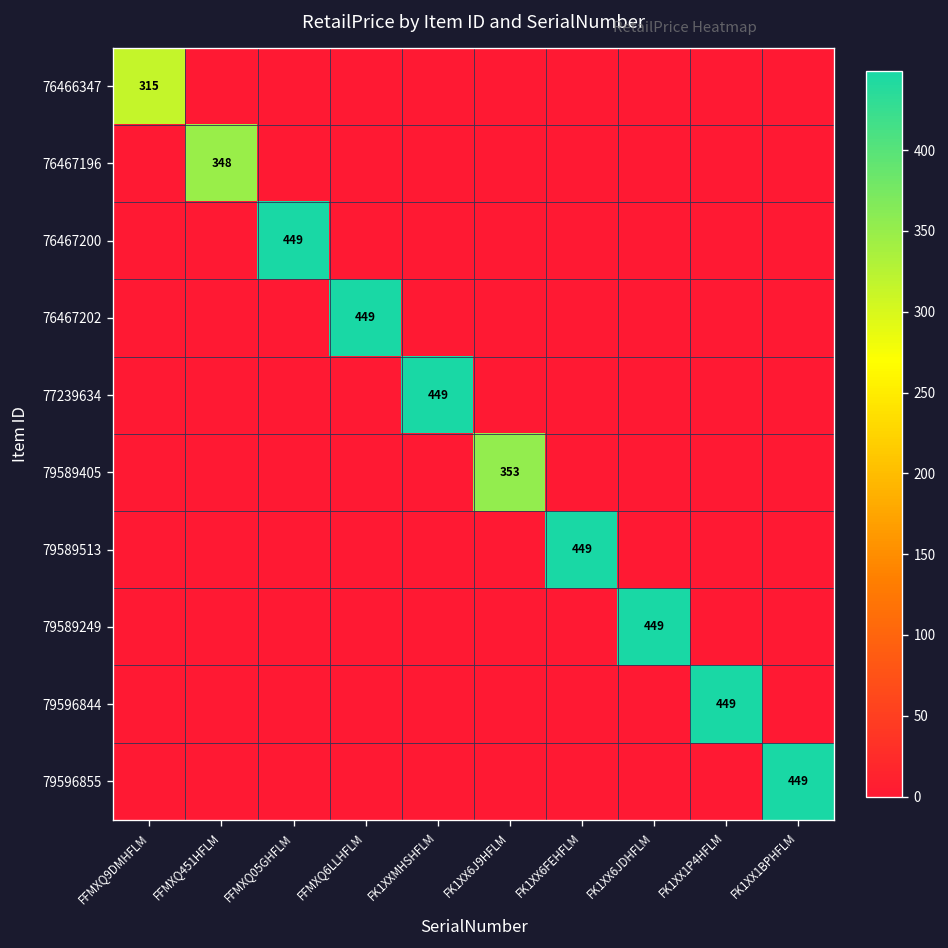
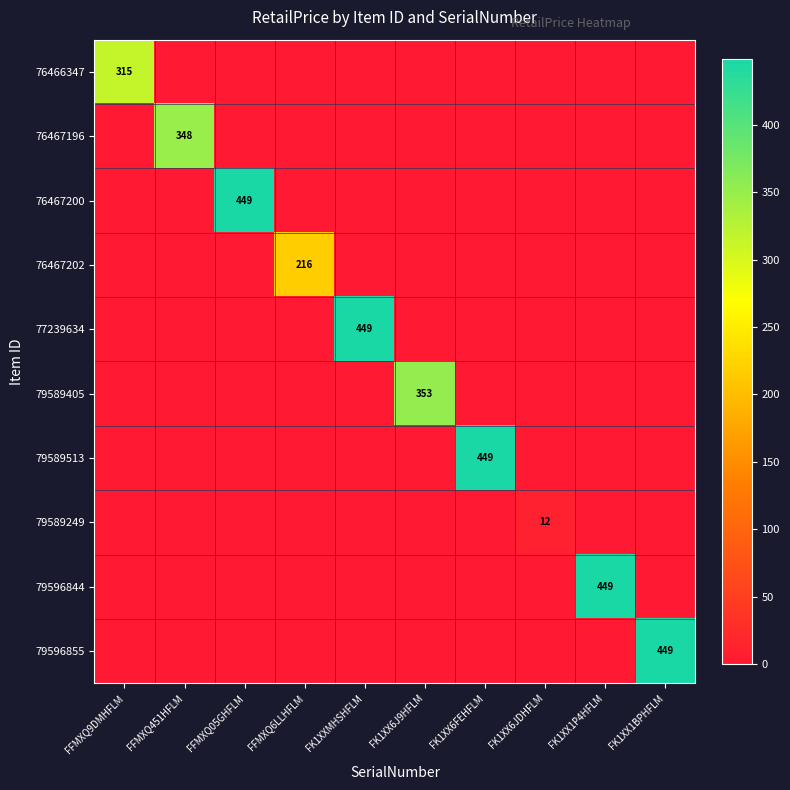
  {
    "76466347": {
      "FFMXQ9DMHFLM": 315
    },
    "76467196": {
      "FFMXQ451HFLM": 348
    },
    "76467200": {
      "FFMXQ05GHFLM": 449
    },
    "76467202": {
-     "FFMXQ6LLHFLM": 449
+     "FFMXQ6LLHFLM": 216
    },
    "77239634": {
      "FK1XXMHSHFLM": 449
    },
    "79589405": {
      "FK1XX6J9HFLM": 353
    },
    "79589513": {
      "FK1XX6FEHFLM": 449
    },
    "79589249": {
-     "FK1XX6JDHFLM": 449
+     "FK1XX6JDHFLM": 12
    },
    "79596844": {
      "FK1XX1P4HFLM": 449
    },
    "79596855": {
      "FK1XX1BPHFLM": 449
    }
  }
